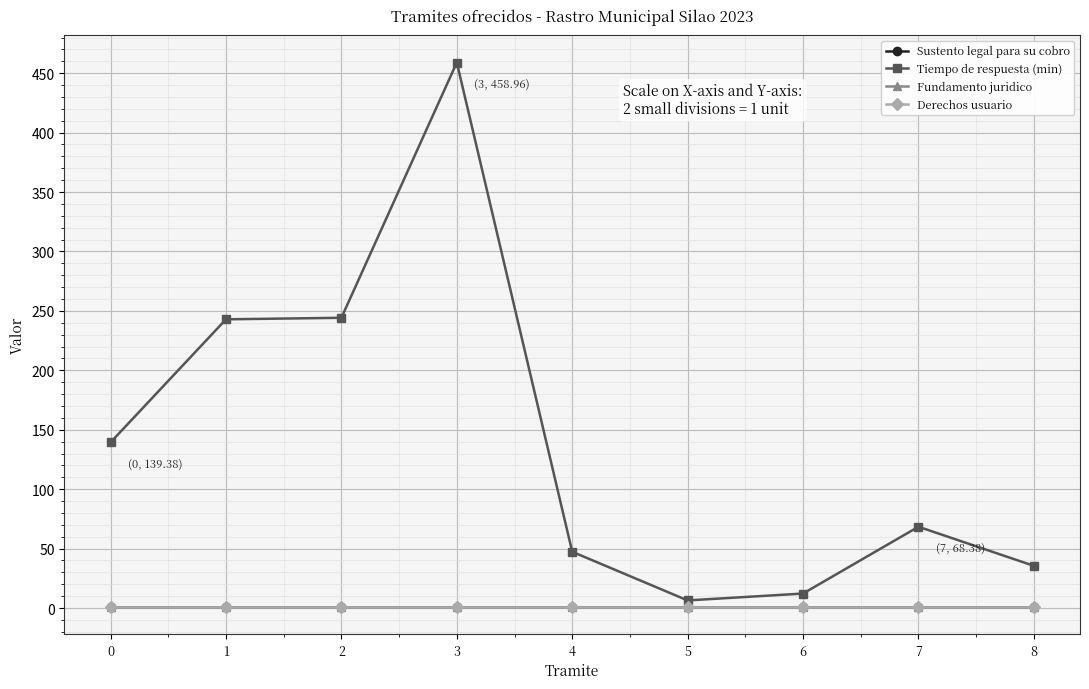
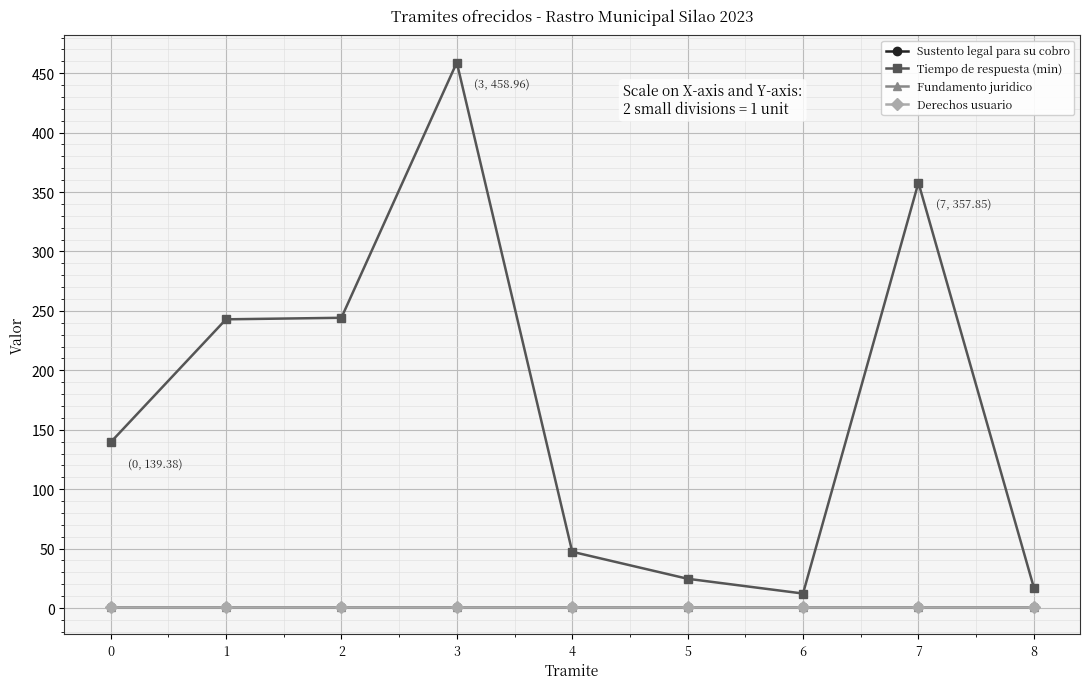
  {
    "Derechos usuario": {
      "0": 1,
      "1": 1,
      "2": 1,
      "3": 1,
      "4": 1,
      "5": 1,
      "6": 1,
      "7": 1,
      "8": 1
    },
    "Tiempo de respuesta (min)": {
      "0": 139.38,
      "3": 458.96,
-     "5": 6,
-     "7": 68.38,
-     "8": 36
+     "5": 25,
+     "7": 357.85,
+     "8": 17
    }
  }
